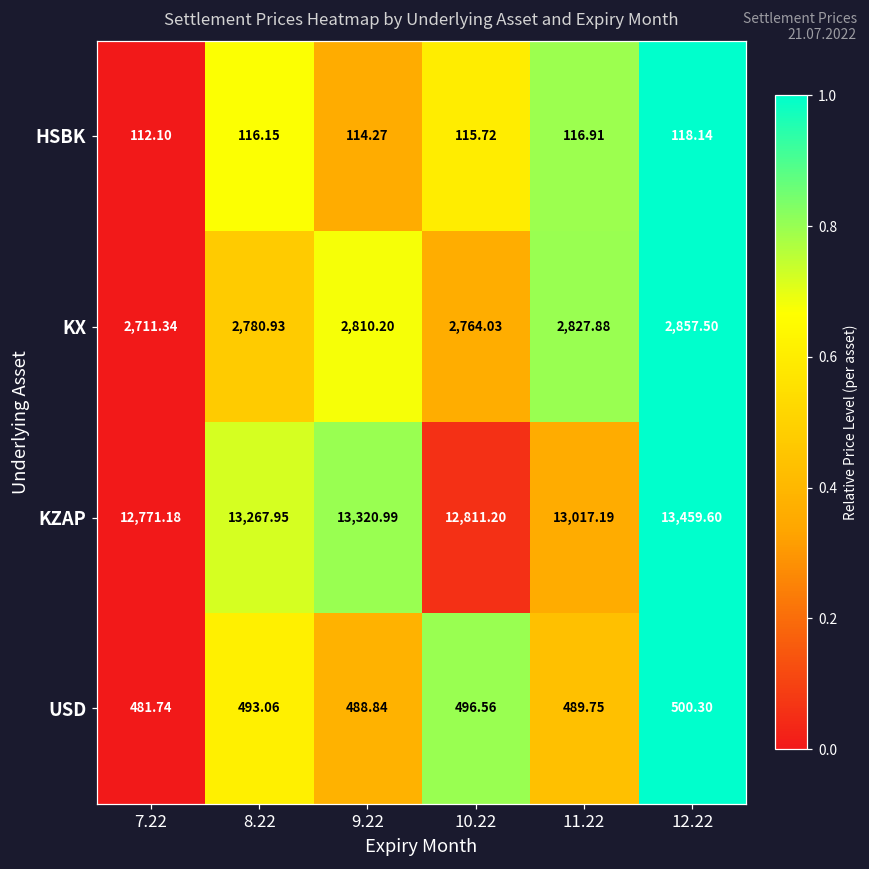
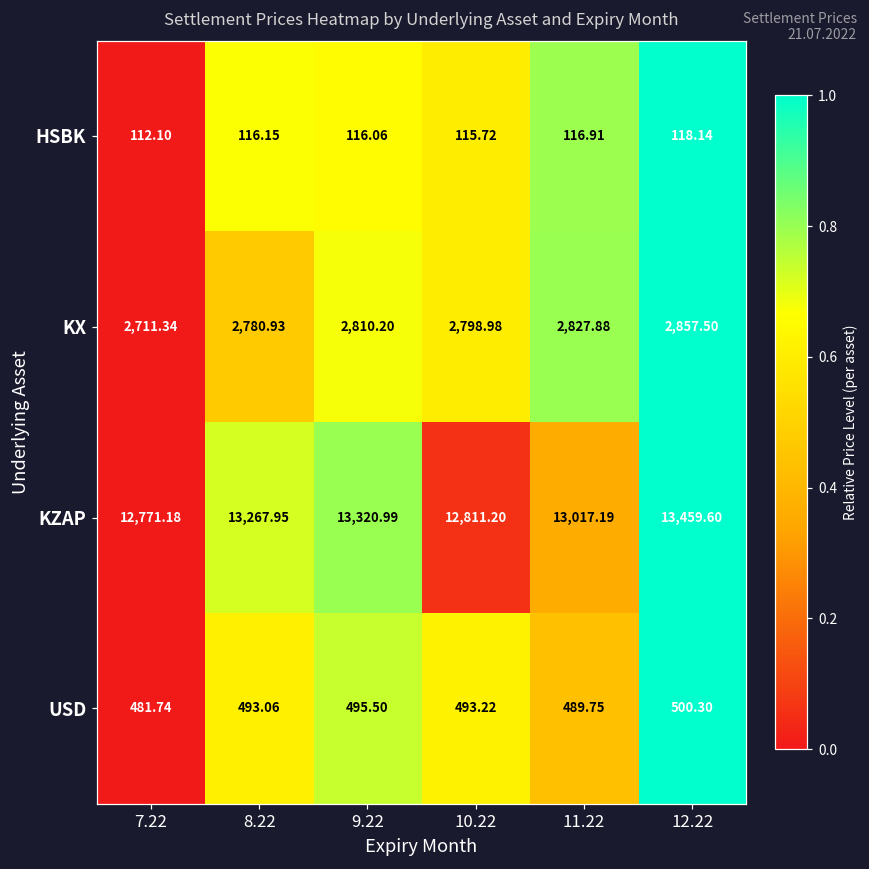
  {
    "HSBK": {
      "7.22": "112.10",
      "8.22": "116.15",
-     "9.22": "114.27",
+     "9.22": "116.06",
      "10.22": "115.72",
      "11.22": "116.91",
      "12.22": "118.14"
    },
    "KX": {
      "7.22": "2,711.34",
      "8.22": "2,780.93",
      "9.22": "2,810.20",
-     "10.22": "2,764.03",
+     "10.22": "2,798.98",
      "11.22": "2,827.88",
      "12.22": "2,857.50"
    },
    "KZAP": {
      "7.22": "12,771.18",
      "8.22": "13,267.95",
      "9.22": "13,320.99",
      "10.22": "12,811.20",
      "11.22": "13,017.19",
      "12.22": "13,459.60"
    },
    "USD": {
      "7.22": "481.74",
      "8.22": "493.06",
-     "9.22": "488.84",
-     "10.22": "496.56",
+     "9.22": "495.50",
+     "10.22": "493.22",
      "11.22": "489.75",
      "12.22": "500.30"
    }
  }
